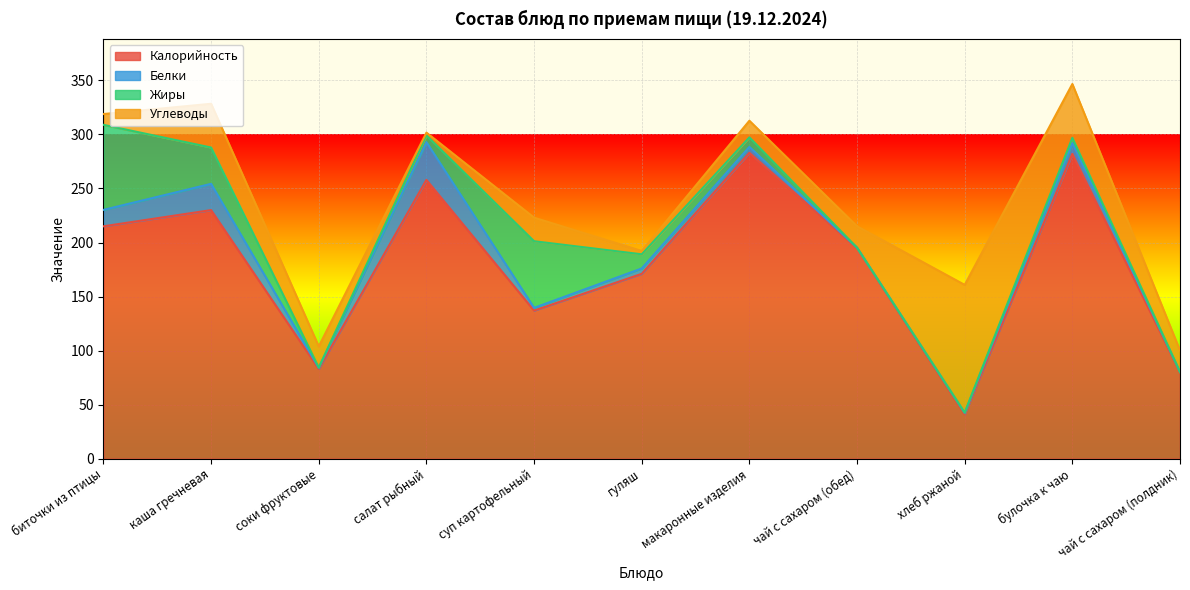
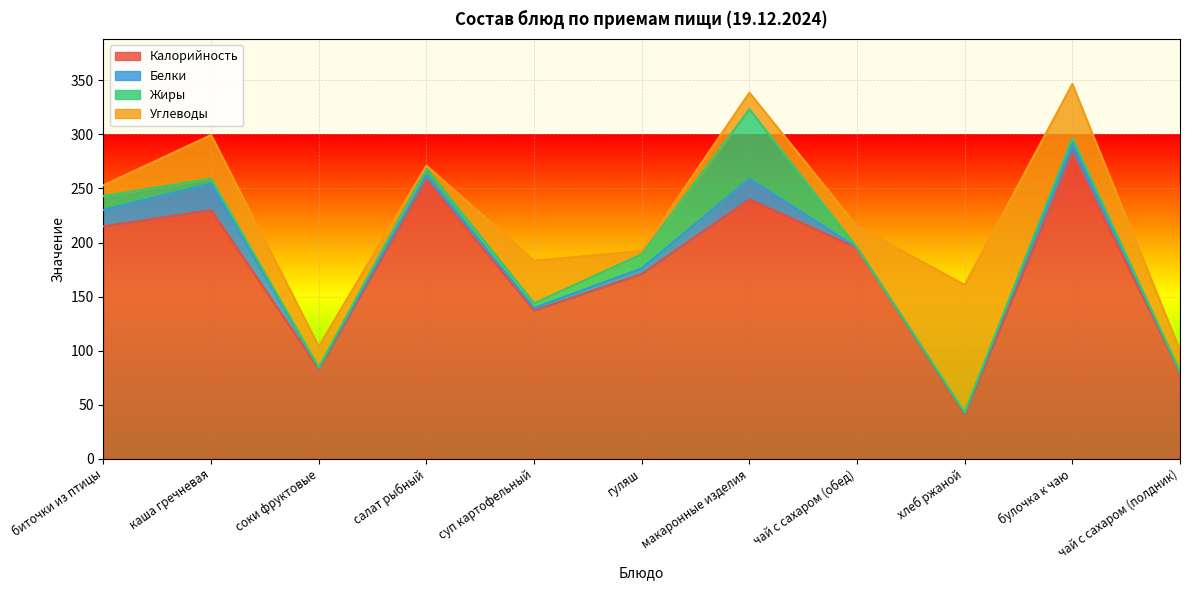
  {
    "Калорийность": {
      "биточки из птицы": 215,
      "каша гречневая": 230,
      "салат рыбный": 258,
      "суп картофельный": 137,
      "гуляш": 171,
-     "макаронные изделия": 283,
+     "макаронные изделия": 240,
      "булочка к чаю": 282
    },
    "Белки": {
      "биточки из птицы": 15,
      "каша гречневая": 24,
-     "салат рыбный": 35,
+     "салат рыбный": 4,
      "суп картофельный": 3,
      "гуляш": 5,
-     "макаронные изделия": 6,
+     "макаронные изделия": 19,
      "булочка к чаю": 10
    },
    "Жиры": {
-     "биточки из птицы": 79,
-     "каша гречневая": 34,
+     "биточки из птицы": 13,
+     "каша гречневая": 5,
      "салат рыбный": 6,
-     "суп картофельный": 62,
+     "суп картофельный": 4,
      "гуляш": 13,
-     "макаронные изделия": 9,
+     "макаронные изделия": 64,
      "булочка к чаю": 5
    },
    "Углеводы": {
      "биточки из птицы": 10,
      "соки фруктовые": 20,
      "салат рыбный": 3,
-     "суп картофельный": 22,
+     "суп картофельный": 39,
      "гуляш": 3,
      "макаронные изделия": 15,
      "чай с сахаром (обед)": 20,
      "хлеб ржаной": 118,
      "булочка к чаю": 50,
      "чай с сахаром (полдник)": 20
    }
  }
